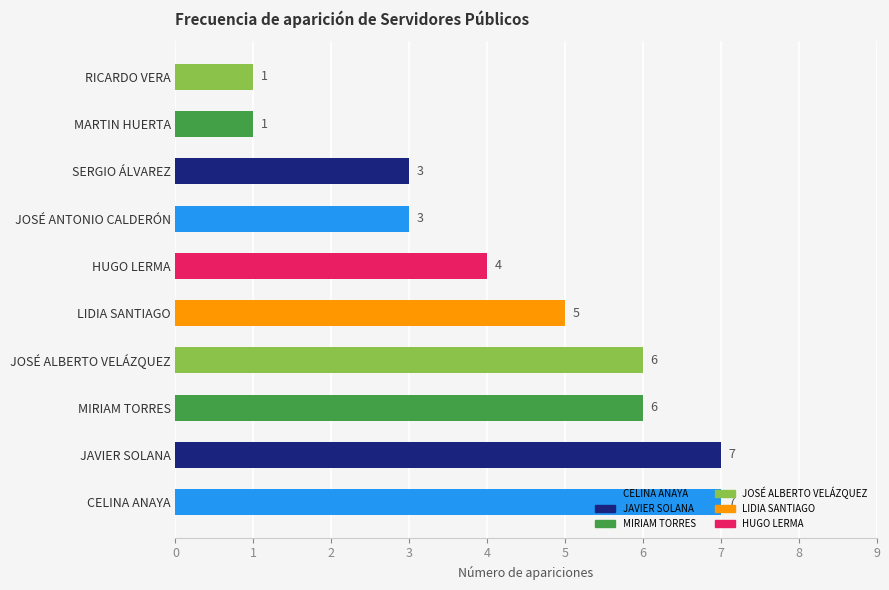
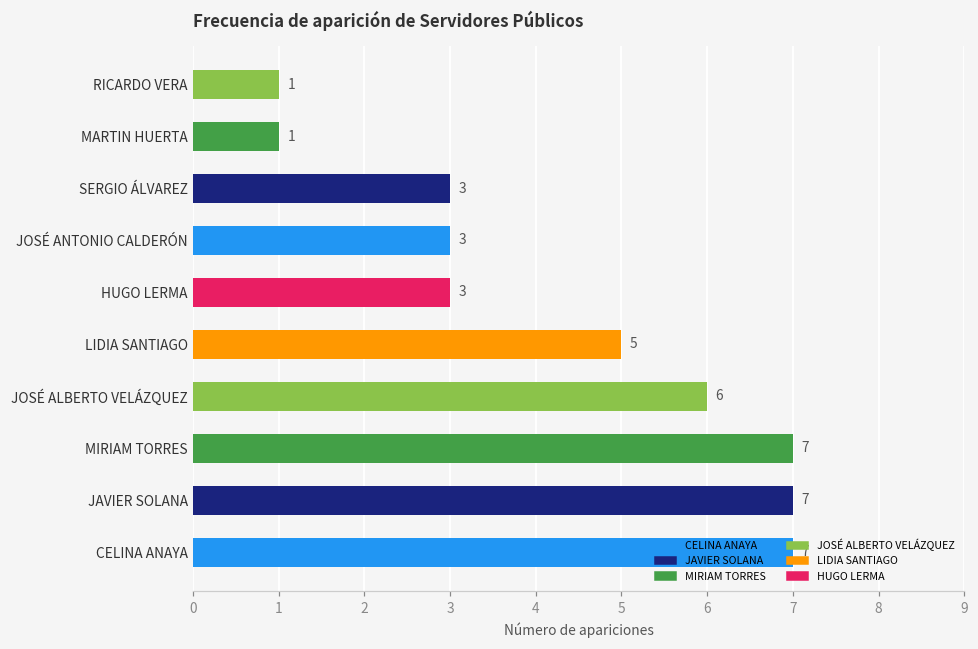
  {
    "RICARDO VERA": 1,
    "MARTIN HUERTA": 1,
    "SERGIO ÁLVAREZ": 3,
    "JOSÉ ANTONIO CALDERÓN": 3,
-   "HUGO LERMA": 4,
+   "HUGO LERMA": 3,
    "LIDIA SANTIAGO": 5,
    "JOSÉ ALBERTO VELÁZQUEZ": 6,
-   "MIRIAM TORRES": 6,
+   "MIRIAM TORRES": 7,
    "JAVIER SOLANA": 7,
    "CELINA ANAYA": 7
  }
